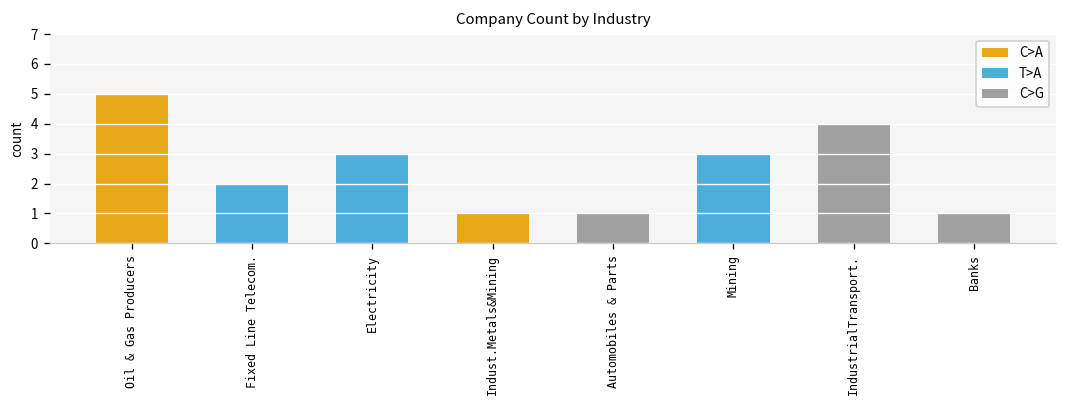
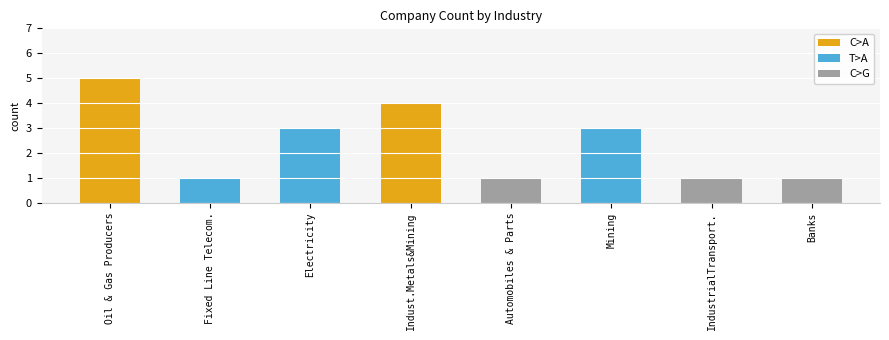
  {
    "Oil & Gas Producers": 5,
-   "Fixed Line Telecom.": 2,
+   "Fixed Line Telecom.": 1,
    "Electricity": 3,
-   "Indust.Metals&Mining": 1,
+   "Indust.Metals&Mining": 4,
    "Automobiles & Parts": 1,
    "Mining": 3,
-   "IndustrialTransport.": 4,
+   "IndustrialTransport.": 1,
    "Banks": 1
  }
